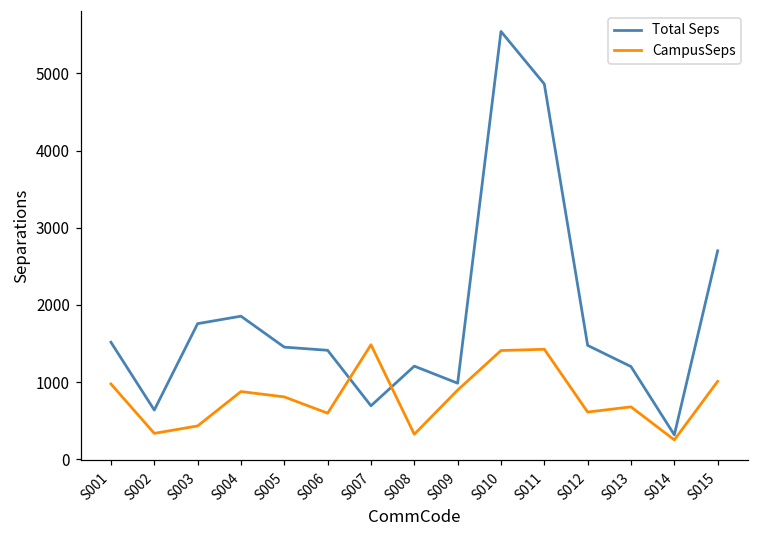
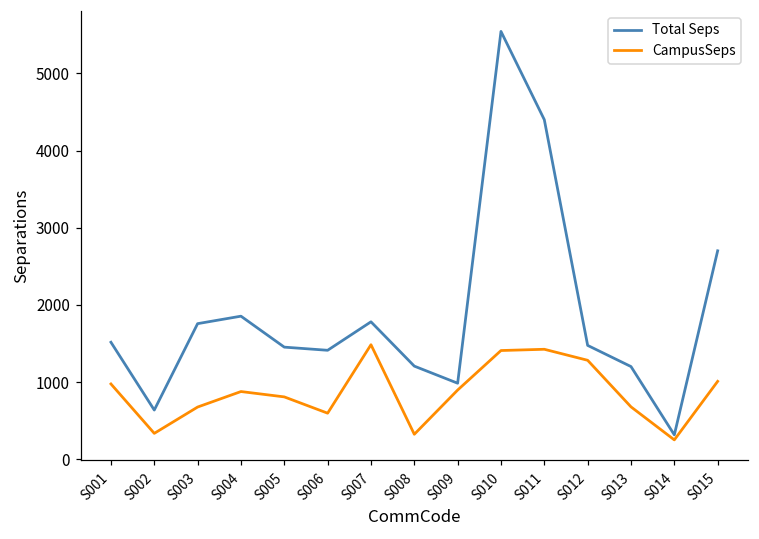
  {
    "Total Seps": {
      "S001": 1500,
      "S002": 600,
      "S003": 1800,
      "S004": 1900,
      "S005": 1500,
      "S006": 1400,
-     "S007": 700,
+     "S007": 1800,
      "S008": 1200,
      "S009": 1000,
      "S010": 5500,
-     "S011": 4900,
+     "S011": 4400,
      "S012": 1500,
      "S013": 1200,
      "S014": 300,
      "S015": 2700
    },
    "CampusSeps": {
      "S001": 1000,
      "S002": 300,
-     "S003": 400,
+     "S003": 700,
      "S004": 900,
      "S005": 800,
      "S006": 600,
      "S007": 1500,
      "S008": 300,
      "S009": 900,
      "S010": 1400,
      "S011": 1400,
-     "S012": 600,
+     "S012": 1300,
      "S013": 700,
      "S014": 300,
      "S015": 1000
    }
  }
